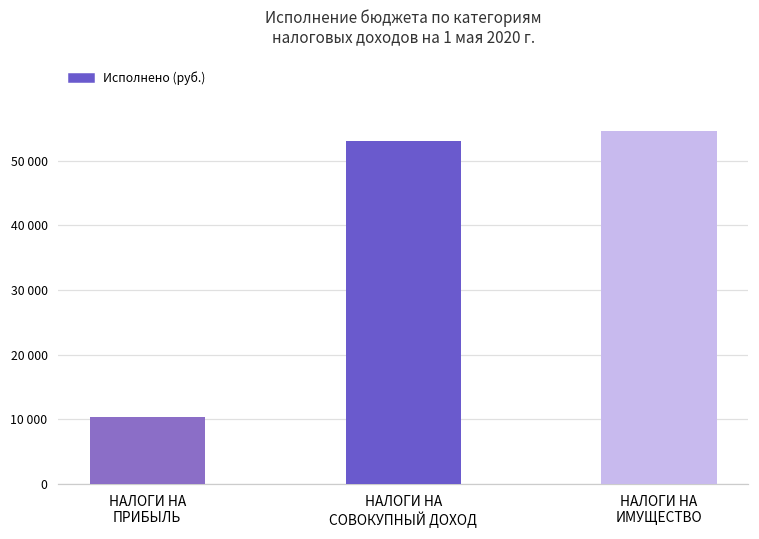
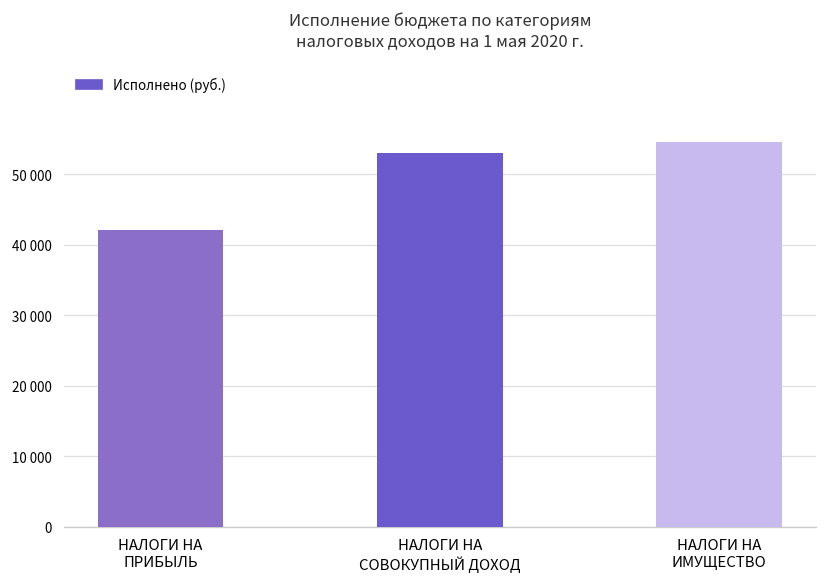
  {
-   "НАЛОГИ НА ПРИБЫЛЬ": 10000,
+   "НАЛОГИ НА ПРИБЫЛЬ": 42000,
    "НАЛОГИ НА СОВОКУПНЫЙ ДОХОД": 53000,
    "НАЛОГИ НА ИМУЩЕСТВО": 55000
  }
